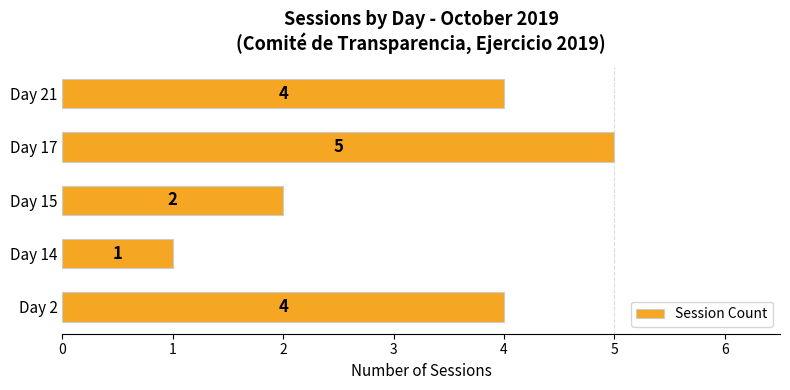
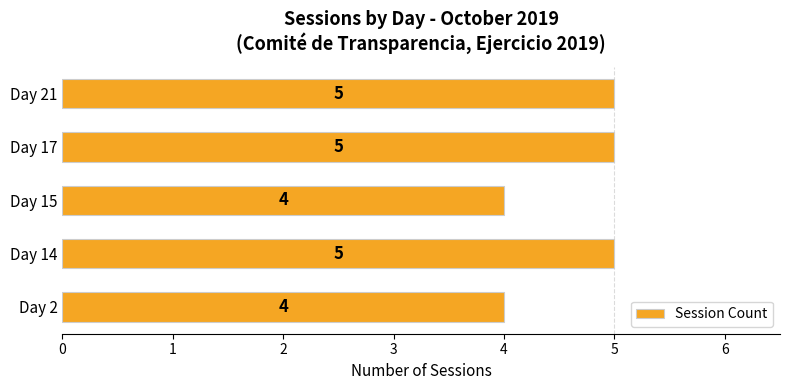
  {
-   "Day 21": 4,
+   "Day 21": 5,
    "Day 17": 5,
-   "Day 15": 2,
-   "Day 14": 1,
+   "Day 15": 4,
+   "Day 14": 5,
    "Day 2": 4
  }
